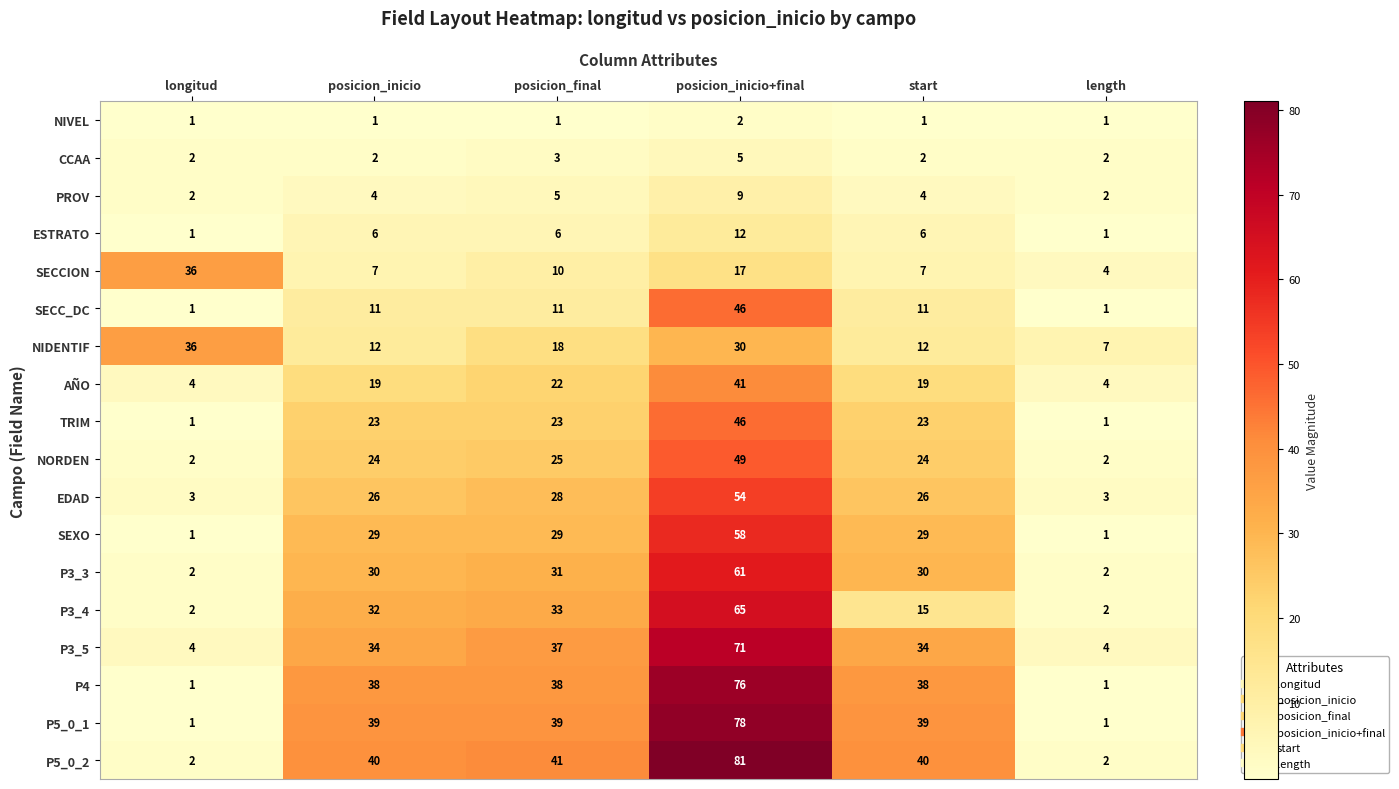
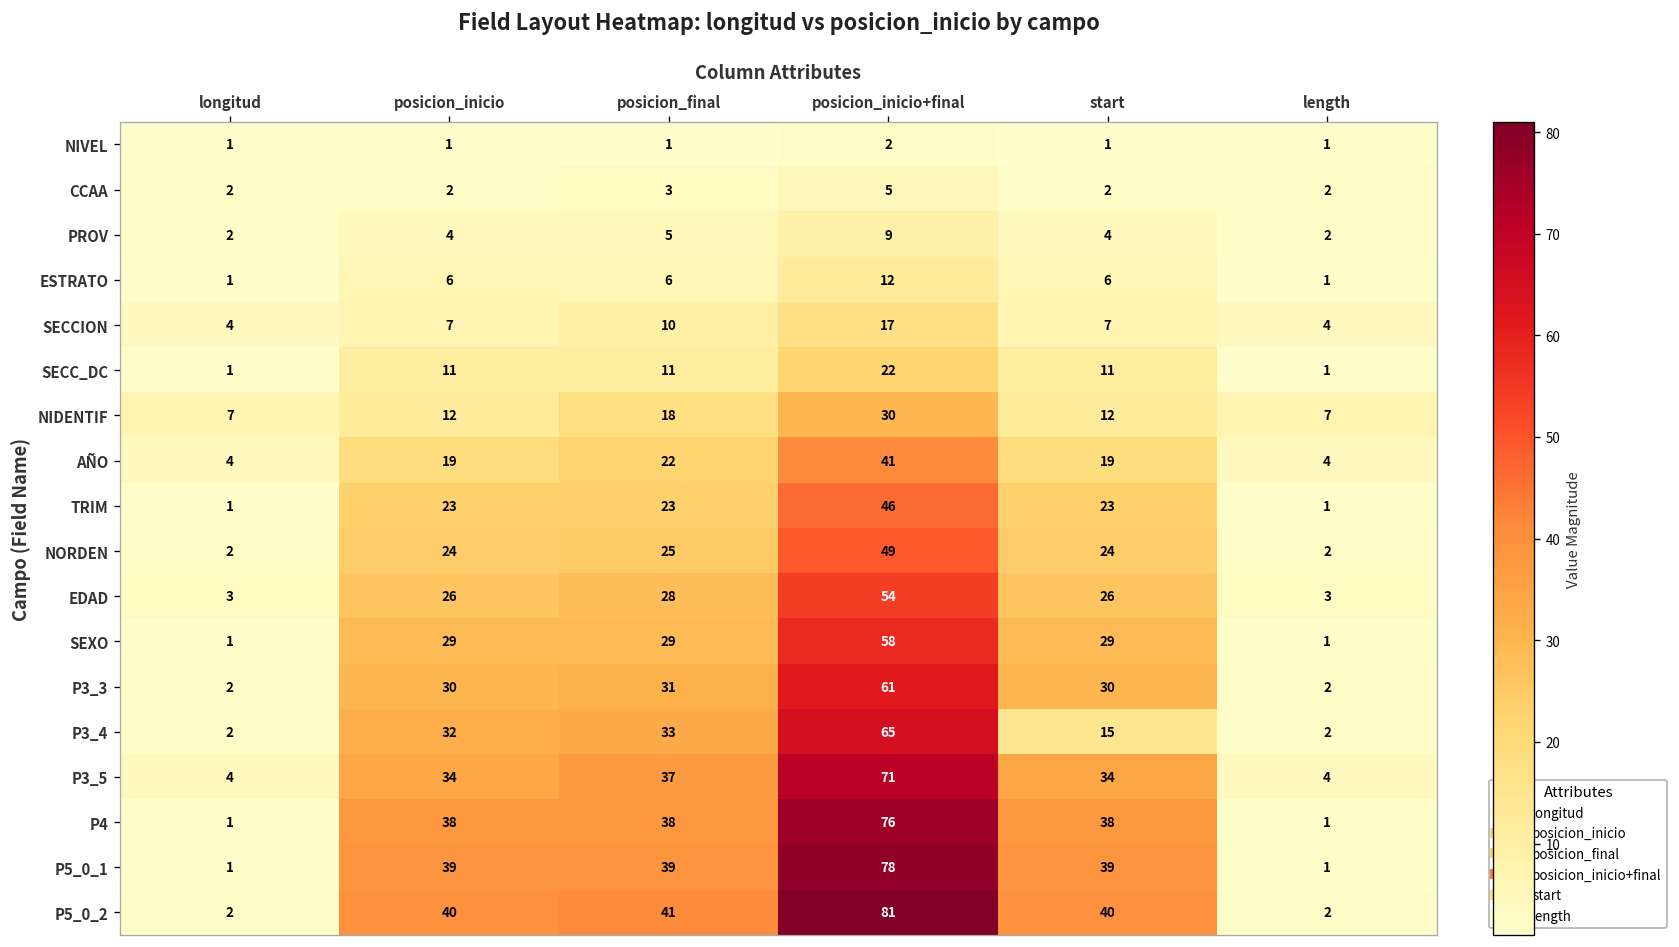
  {
    "NIVEL": {
      "longitud": 1,
      "posicion_inicio": 1,
      "posicion_final": 1,
      "posicion_inicio+final": 2,
      "start": 1,
      "length": 1
    },
    "CCAA": {
      "longitud": 2,
      "posicion_inicio": 2,
      "posicion_final": 3,
      "posicion_inicio+final": 5,
      "start": 2,
      "length": 2
    },
    "PROV": {
      "longitud": 2,
      "posicion_inicio": 4,
      "posicion_final": 5,
      "posicion_inicio+final": 9,
      "start": 4,
      "length": 2
    },
    "ESTRATO": {
      "longitud": 1,
      "posicion_inicio": 6,
      "posicion_final": 6,
      "posicion_inicio+final": 12,
      "start": 6,
      "length": 1
    },
    "SECCION": {
-     "longitud": 36,
+     "longitud": 4,
      "posicion_inicio": 7,
      "posicion_final": 10,
      "posicion_inicio+final": 17,
      "start": 7,
      "length": 4
    },
    "SECC_DC": {
      "longitud": 1,
      "posicion_inicio": 11,
      "posicion_final": 11,
-     "posicion_inicio+final": 46,
+     "posicion_inicio+final": 22,
      "start": 11,
      "length": 1
    },
    "NIDENTIF": {
-     "longitud": 36,
+     "longitud": 7,
      "posicion_inicio": 12,
      "posicion_final": 18,
      "posicion_inicio+final": 30,
      "start": 12,
      "length": 7
    },
    "AÑO": {
      "longitud": 4,
      "posicion_inicio": 19,
      "posicion_final": 22,
      "posicion_inicio+final": 41,
      "start": 19,
      "length": 4
    },
    "TRIM": {
      "longitud": 1,
      "posicion_inicio": 23,
      "posicion_final": 23,
      "posicion_inicio+final": 46,
      "start": 23,
      "length": 1
    },
    "NORDEN": {
      "longitud": 2,
      "posicion_inicio": 24,
      "posicion_final": 25,
      "posicion_inicio+final": 49,
      "start": 24,
      "length": 2
    },
    "EDAD": {
      "longitud": 3,
      "posicion_inicio": 26,
      "posicion_final": 28,
      "posicion_inicio+final": 54,
      "start": 26,
      "length": 3
    },
    "SEXO": {
      "longitud": 1,
      "posicion_inicio": 29,
      "posicion_final": 29,
      "posicion_inicio+final": 58,
      "start": 29,
      "length": 1
    },
    "P3_3": {
      "longitud": 2,
      "posicion_inicio": 30,
      "posicion_final": 31,
      "posicion_inicio+final": 61,
      "start": 30,
      "length": 2
    },
    "P3_4": {
      "longitud": 2,
      "posicion_inicio": 32,
      "posicion_final": 33,
      "posicion_inicio+final": 65,
      "start": 15,
      "length": 2
    },
    "P3_5": {
      "longitud": 4,
      "posicion_inicio": 34,
      "posicion_final": 37,
      "posicion_inicio+final": 71,
      "start": 34,
      "length": 4
    },
    "P4": {
      "longitud": 1,
      "posicion_inicio": 38,
      "posicion_final": 38,
      "posicion_inicio+final": 76,
      "start": 38,
      "length": 1
    },
    "P5_0_1": {
      "longitud": 1,
      "posicion_inicio": 39,
      "posicion_final": 39,
      "posicion_inicio+final": 78,
      "start": 39,
      "length": 1
    },
    "P5_0_2": {
      "longitud": 2,
      "posicion_inicio": 40,
      "posicion_final": 41,
      "posicion_inicio+final": 81,
      "start": 40,
      "length": 2
    }
  }
